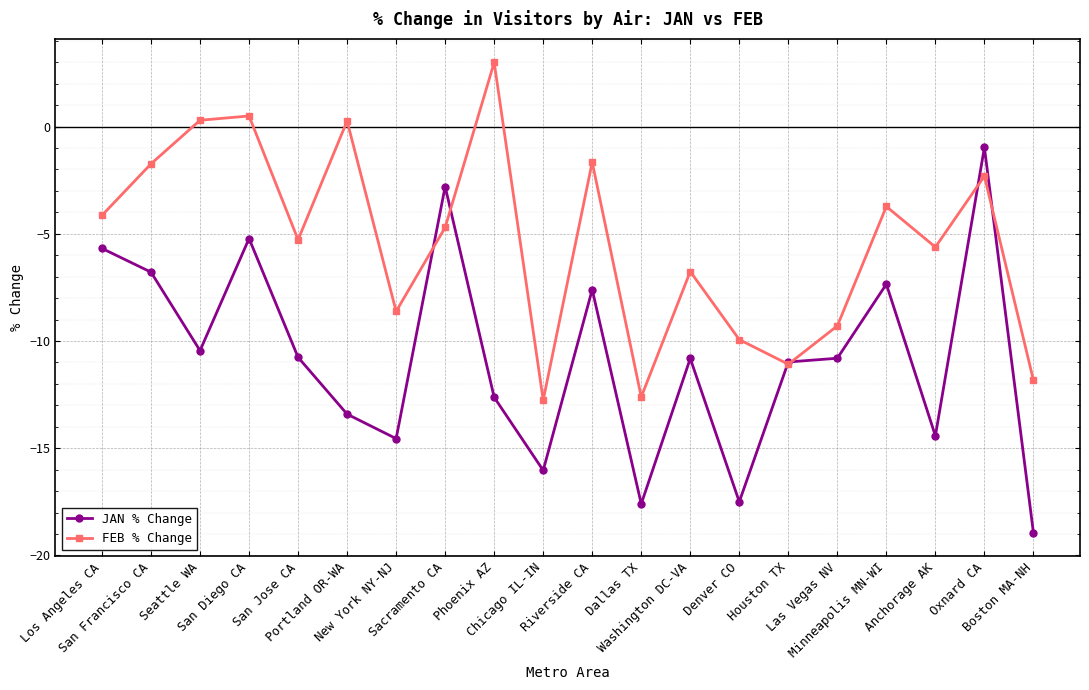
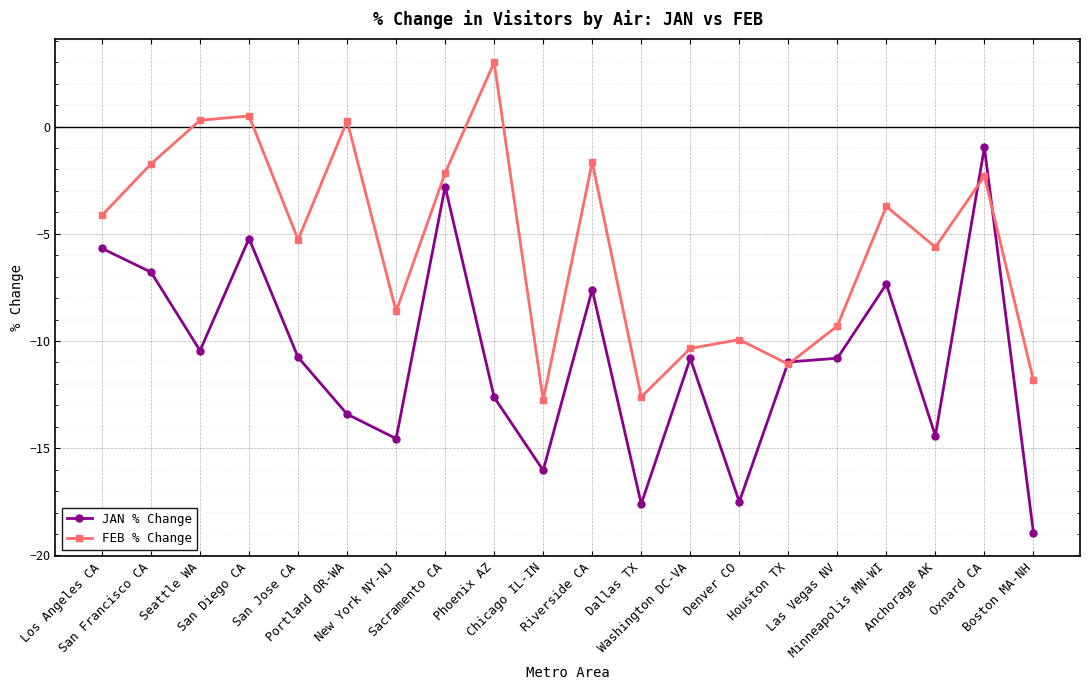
  {
    "JAN % Change": {
      "Los Angeles CA": -5.7,
      "San Francisco CA": -6.8,
      "Seattle WA": -10.4,
      "San Diego CA": -5.2,
      "San Jose CA": -10.8,
      "Portland OR-WA": -13.4,
      "New York NY-NJ": -14.5,
      "Sacramento CA": -2.8,
      "Phoenix AZ": -12.6,
      "Chicago IL-IN": -16.0,
      "Riverside CA": -7.6,
      "Dallas TX": -17.6,
      "Washington DC-VA": -10.8,
      "Denver CO": -17.5,
      "Las Vegas NV": -10.8,
      "Minneapolis MN-WI": -7.3,
      "Anchorage AK": -14.4,
      "Oxnard CA": -1.0,
      "Boston MA-NH": -18.9
    },
    "FEB % Change": {
      "Los Angeles CA": -4.1,
      "San Francisco CA": -1.7,
      "Seattle WA": 0.3,
      "San Diego CA": 0.5,
      "San Jose CA": -5.3,
      "Portland OR-WA": 0.3,
      "New York NY-NJ": -8.6,
-     "Sacramento CA": -4.7,
+     "Sacramento CA": -2.2,
      "Phoenix AZ": 3.0,
      "Chicago IL-IN": -12.8,
      "Riverside CA": -1.7,
      "Dallas TX": -12.6,
-     "Washington DC-VA": -6.8,
+     "Washington DC-VA": -10.3,
      "Denver CO": -9.9,
      "Las Vegas NV": -9.3,
      "Minneapolis MN-WI": -3.7,
      "Anchorage AK": -5.6,
      "Oxnard CA": -2.3,
      "Boston MA-NH": -11.8
    }
  }
